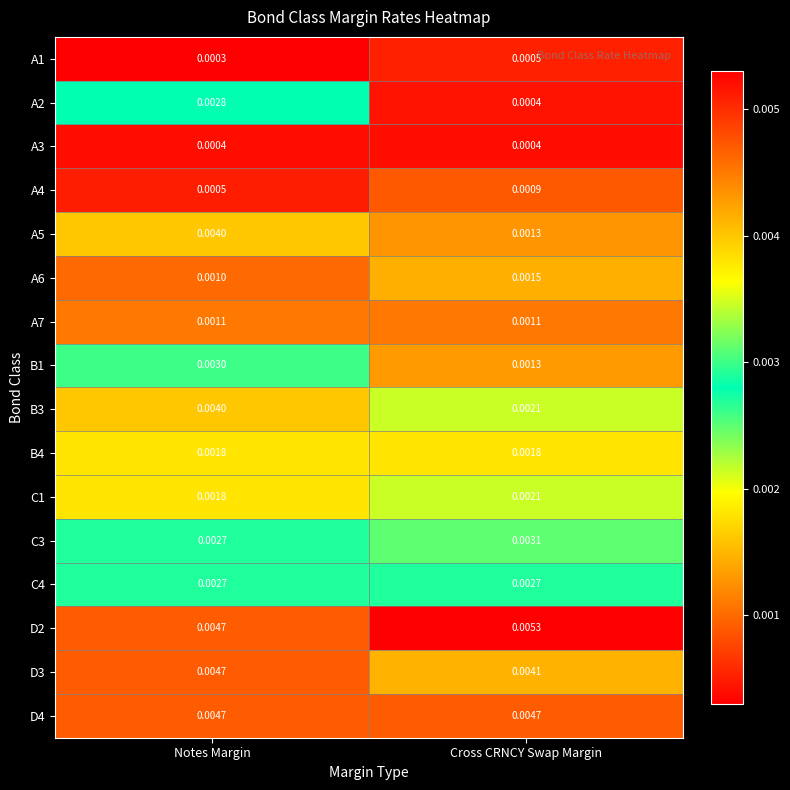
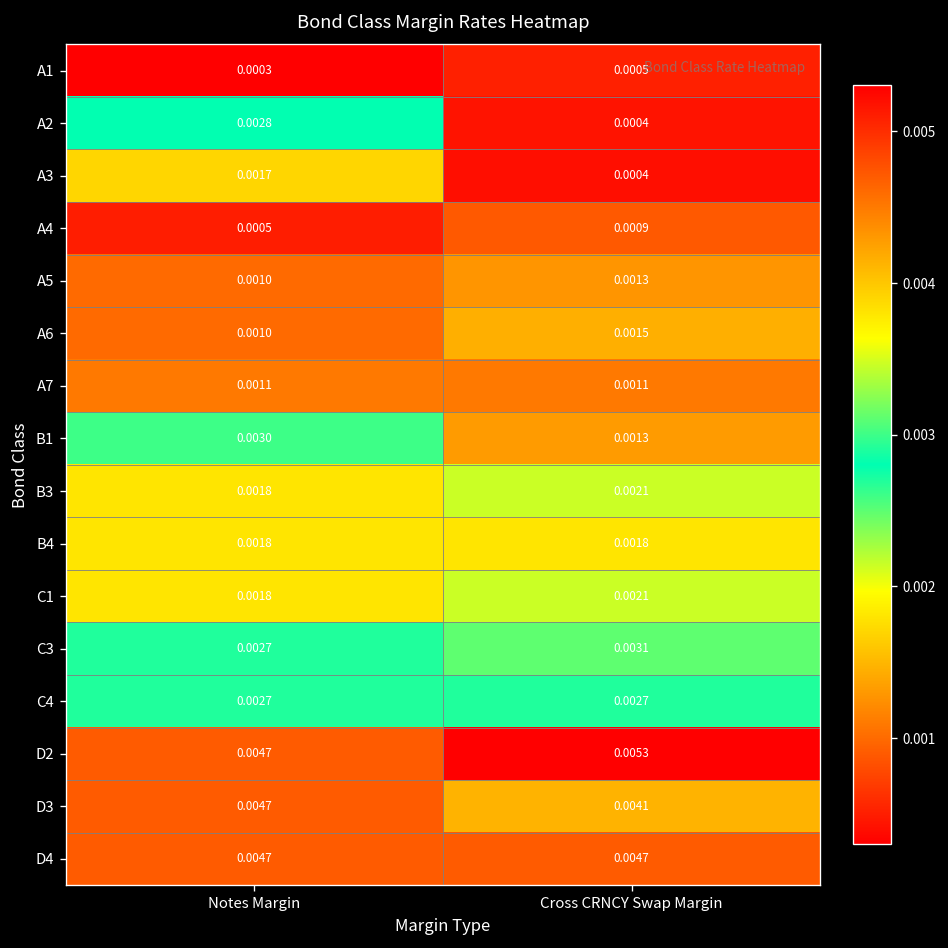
  {
    "A1": {
      "Notes Margin": 0.0003
    },
    "A2": {
      "Notes Margin": 0.0028,
      "Cross CRNCY Swap Margin": 0.0004
    },
    "A3": {
-     "Notes Margin": 0.0004,
+     "Notes Margin": 0.0017,
      "Cross CRNCY Swap Margin": 0.0004
    },
    "A4": {
      "Notes Margin": 0.0005,
      "Cross CRNCY Swap Margin": 0.0009
    },
    "A5": {
-     "Notes Margin": 0.0040,
+     "Notes Margin": 0.0010,
      "Cross CRNCY Swap Margin": 0.0013
    },
    "A6": {
      "Notes Margin": 0.0010,
      "Cross CRNCY Swap Margin": 0.0015
    },
    "A7": {
      "Notes Margin": 0.0011,
      "Cross CRNCY Swap Margin": 0.0011
    },
    "B1": {
      "Notes Margin": 0.0030,
      "Cross CRNCY Swap Margin": 0.0013
    },
    "B3": {
-     "Notes Margin": 0.0040,
+     "Notes Margin": 0.0018,
      "Cross CRNCY Swap Margin": 0.0021
    },
    "B4": {
      "Notes Margin": 0.0018,
      "Cross CRNCY Swap Margin": 0.0018
    },
    "C1": {
      "Notes Margin": 0.0018,
      "Cross CRNCY Swap Margin": 0.0021
    },
    "C3": {
      "Notes Margin": 0.0027,
      "Cross CRNCY Swap Margin": 0.0031
    },
    "C4": {
      "Notes Margin": 0.0027,
      "Cross CRNCY Swap Margin": 0.0027
    },
    "D2": {
      "Notes Margin": 0.0047,
      "Cross CRNCY Swap Margin": 0.0053
    },
    "D3": {
      "Notes Margin": 0.0047,
      "Cross CRNCY Swap Margin": 0.0041
    },
    "D4": {
      "Notes Margin": 0.0047,
      "Cross CRNCY Swap Margin": 0.0047
    }
  }
